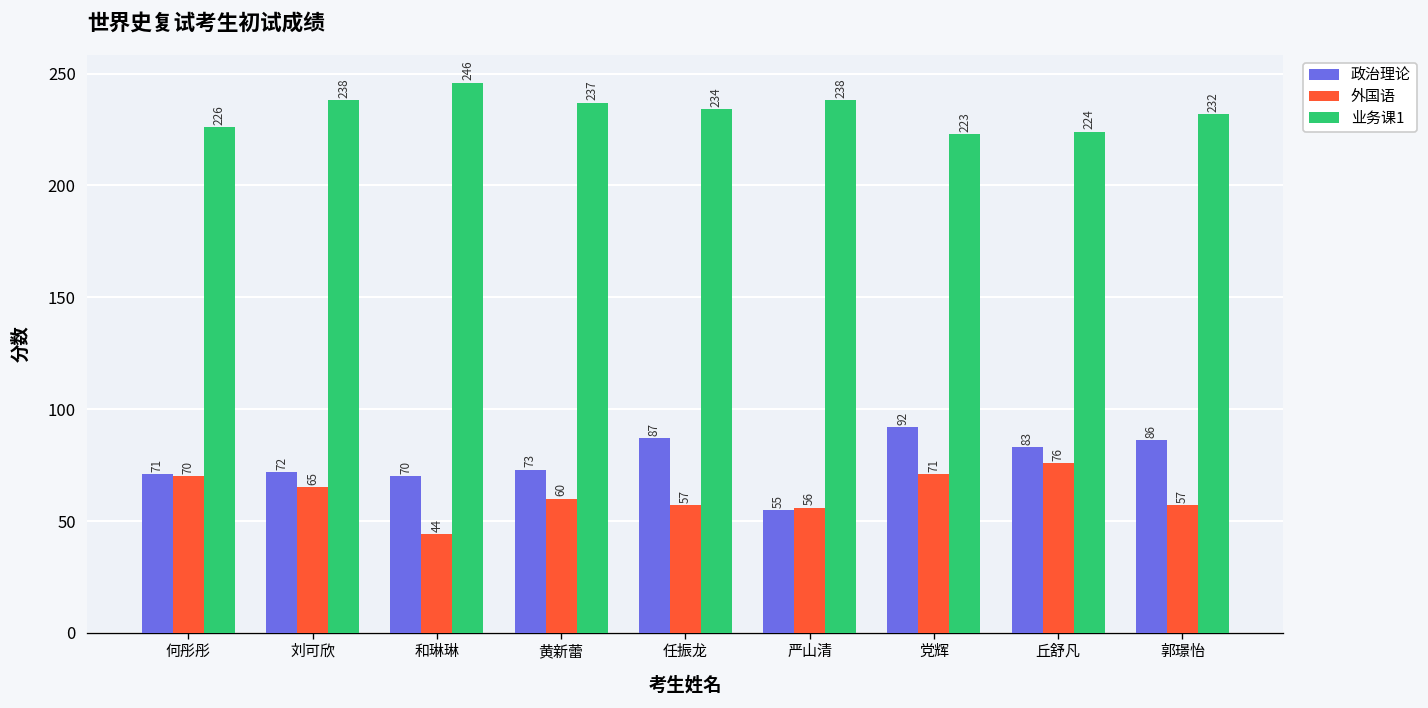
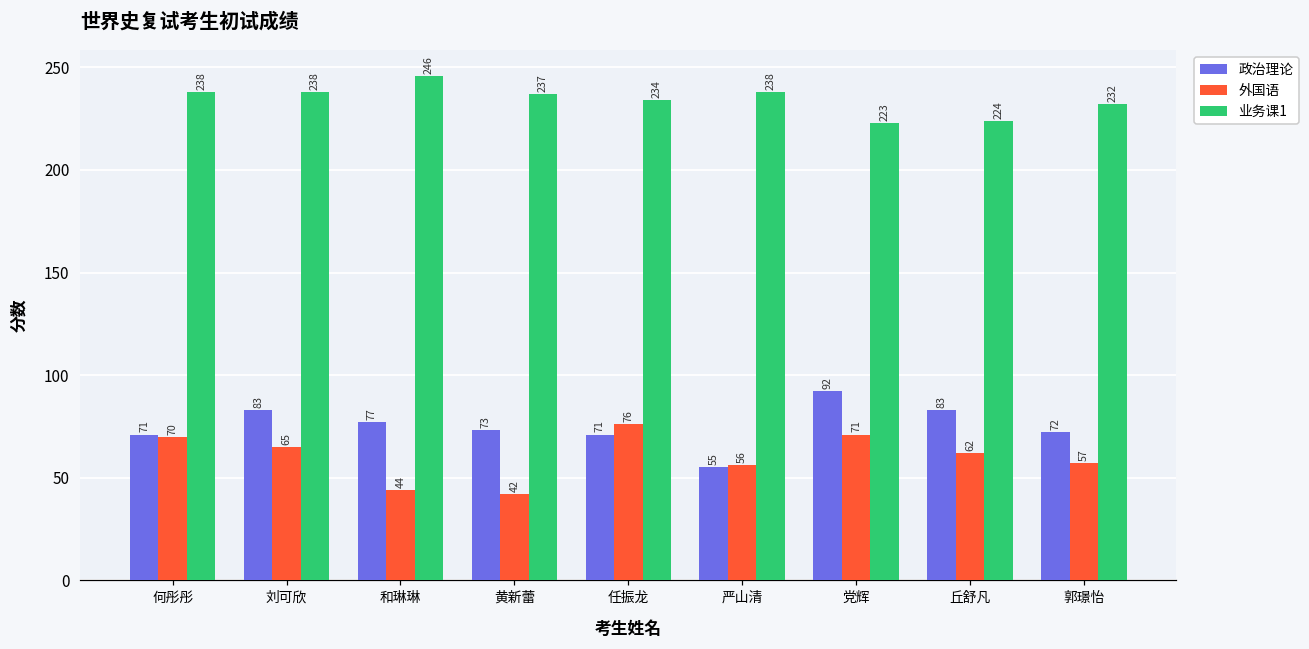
  {
    "政治理论": {
      "何彤彤": 71,
-     "刘可欣": 72,
-     "和琳琳": 70,
+     "刘可欣": 83,
+     "和琳琳": 77,
      "黄新蕾": 73,
-     "任振龙": 87,
+     "任振龙": 71,
      "严山清": 55,
      "党辉": 92,
      "丘舒凡": 83,
-     "郭璟怡": 86
+     "郭璟怡": 72
    },
    "外国语": {
      "何彤彤": 70,
      "刘可欣": 65,
      "和琳琳": 44,
-     "黄新蕾": 60,
-     "任振龙": 57,
+     "黄新蕾": 42,
+     "任振龙": 76,
      "严山清": 56,
      "党辉": 71,
-     "丘舒凡": 76,
+     "丘舒凡": 62,
      "郭璟怡": 57
    },
    "业务课1": {
-     "何彤彤": 226,
+     "何彤彤": 238,
      "刘可欣": 238,
      "和琳琳": 246,
      "黄新蕾": 237,
      "任振龙": 234,
      "严山清": 238,
      "党辉": 223,
      "丘舒凡": 224,
      "郭璟怡": 232
    }
  }
